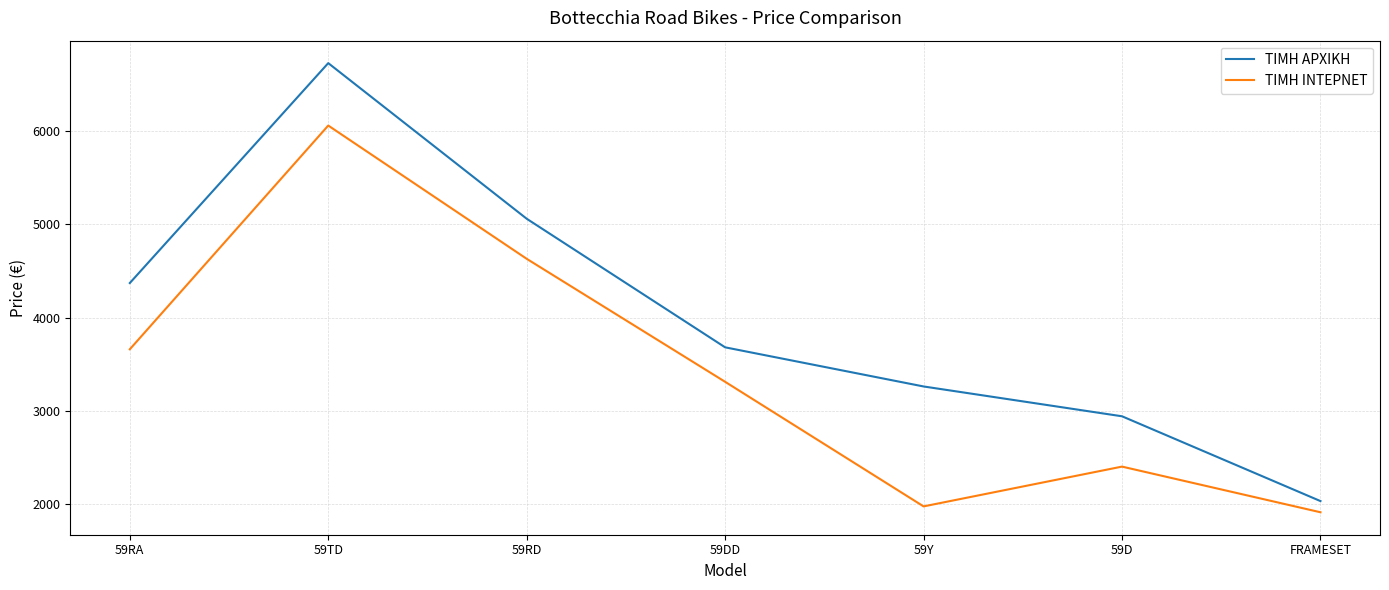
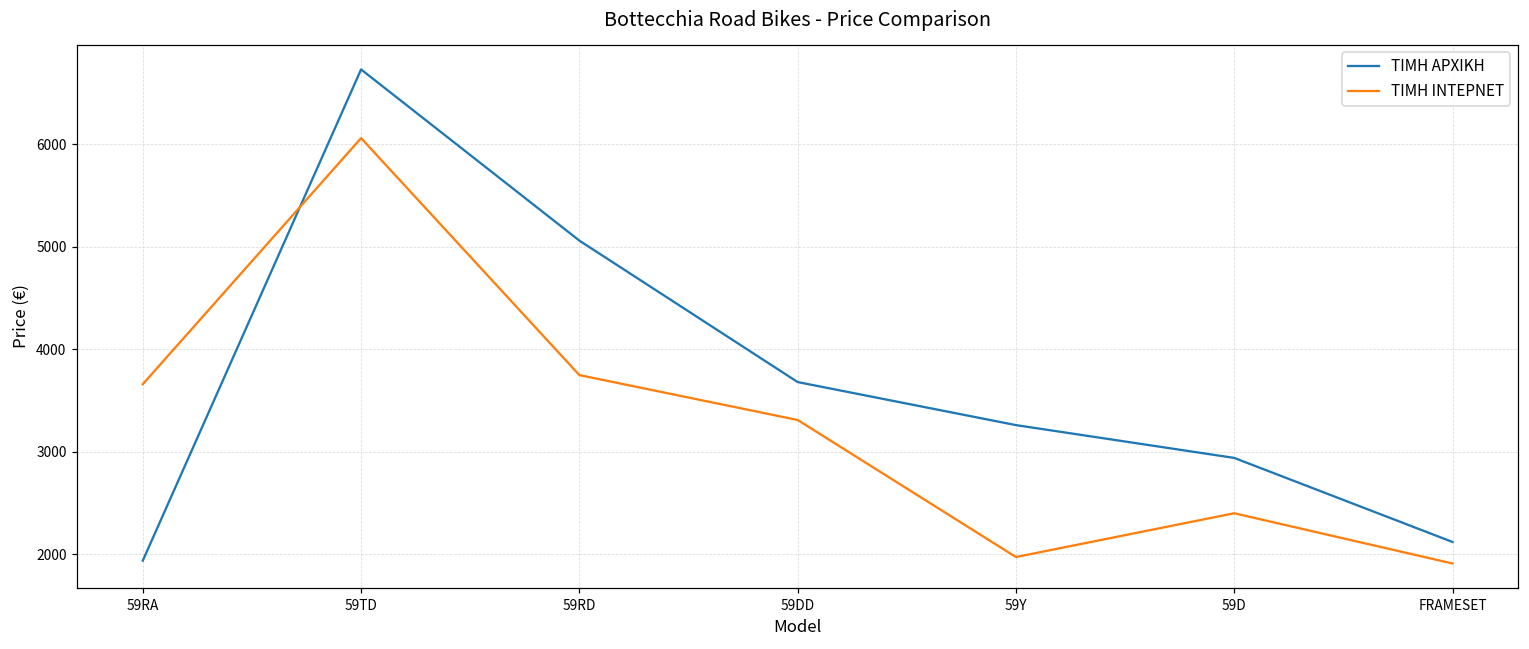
  {
    "ΤΙΜΗ ΑΡΧΙΚΗ": {
-     "59RA": 4400,
+     "59RA": 1900,
      "59TD": 6700,
      "59RD": 5100,
      "59DD": 3700,
      "59Y": 3300,
      "59D": 2900,
-     "FRAMESET": 2000
+     "FRAMESET": 2100
    },
    "ΤΙΜΗ ΙΝΤΕΡΝΕΤ": {
      "59RA": 3700,
      "59TD": 6100,
-     "59RD": 4600,
+     "59RD": 3700,
      "59DD": 3300,
      "59Y": 2000,
      "59D": 2400,
      "FRAMESET": 1900
    }
  }
